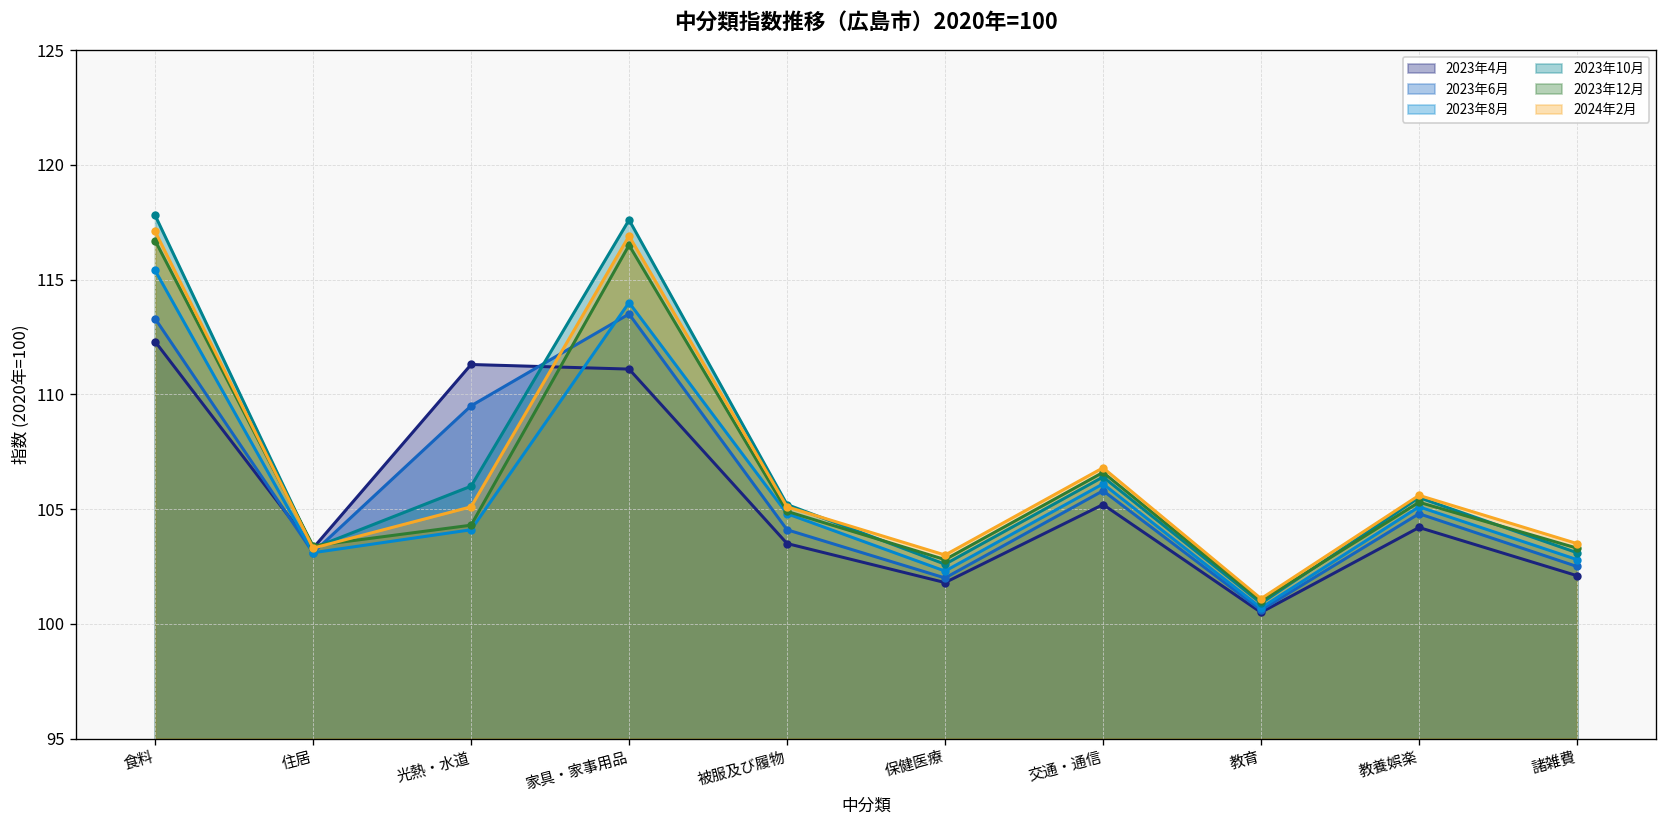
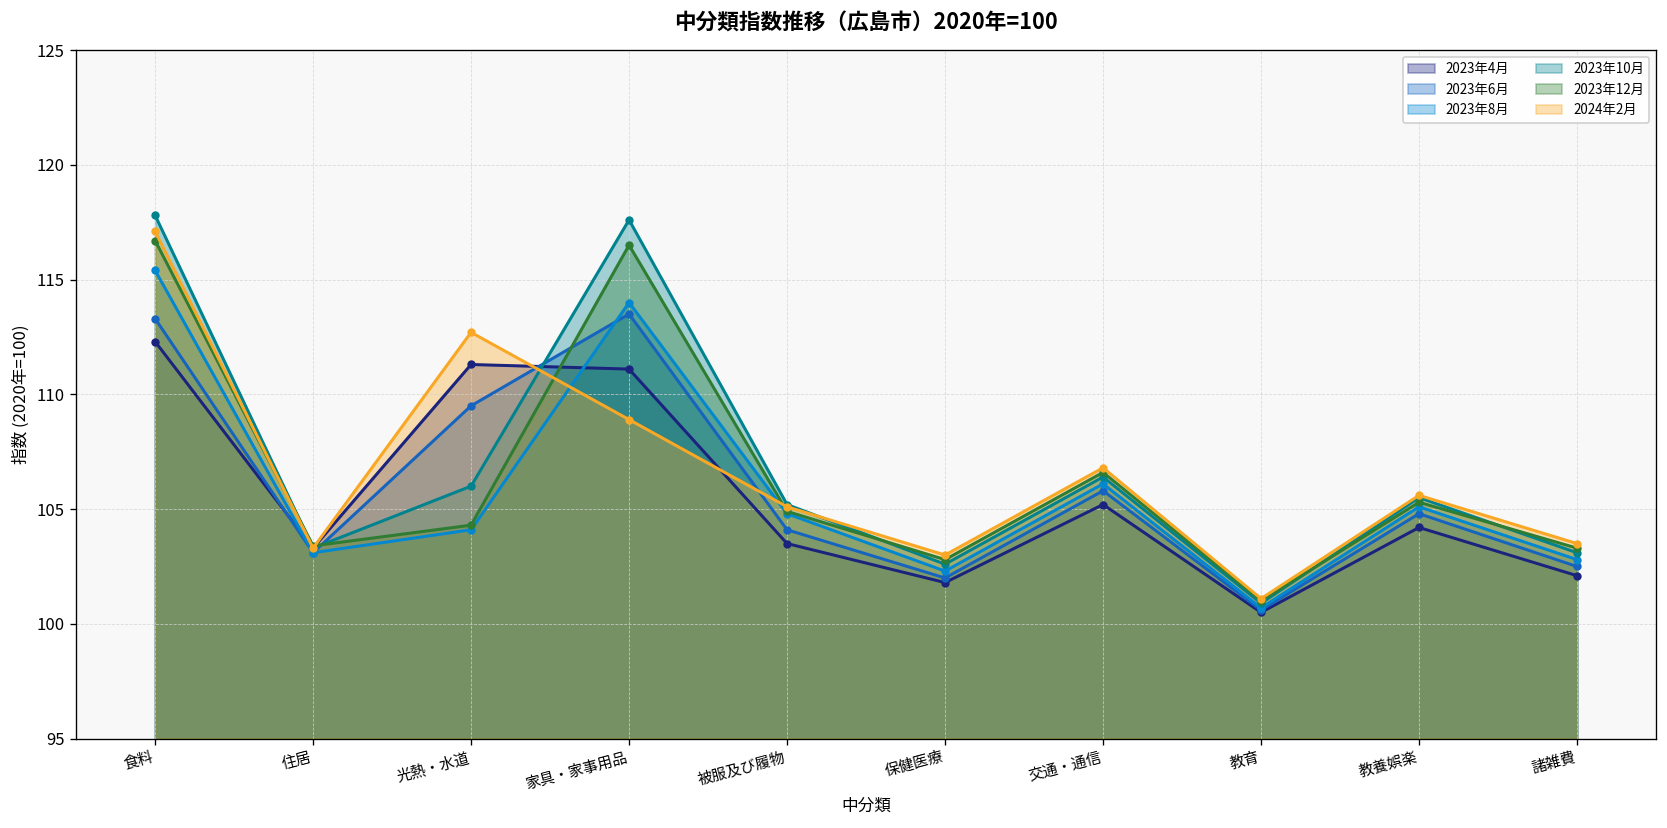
  {
    "2024年2月": {
      "食料": 117.1,
-     "光熱・水道": 105.1,
-     "家具・家事用品": 116.9,
+     "光熱・水道": 112.7,
+     "家具・家事用品": 108.9,
      "保健医療": 103.0,
      "交通・通信": 106.8,
      "諸雑費": 103.5
    }
  }
